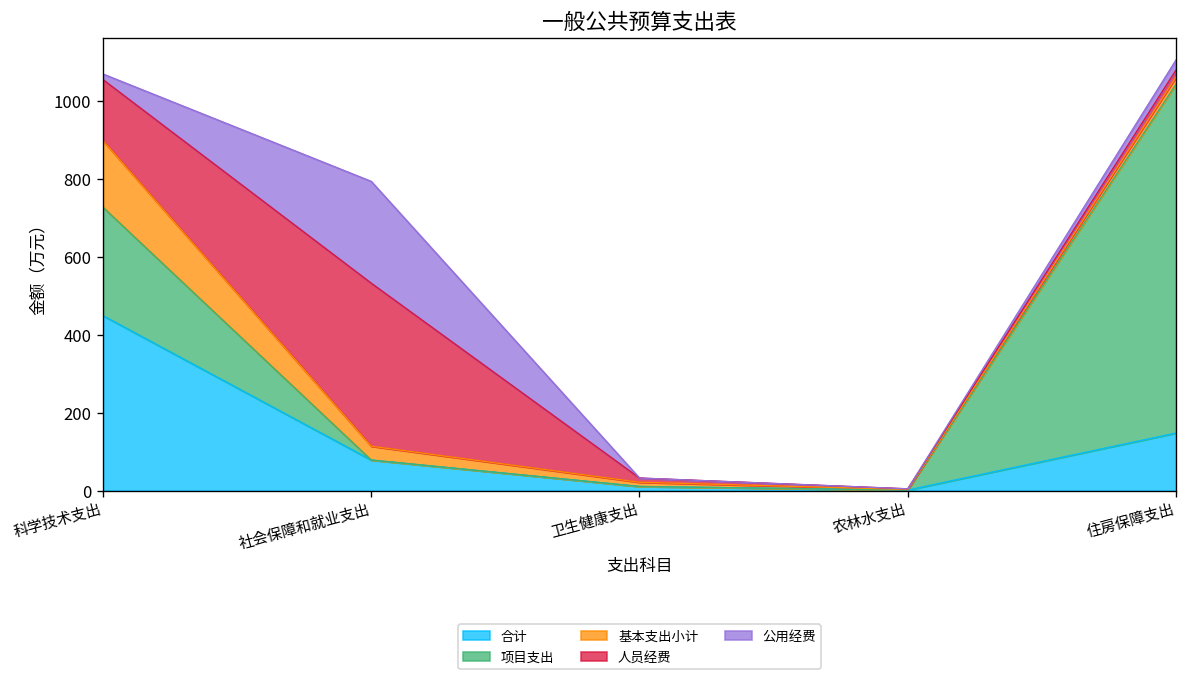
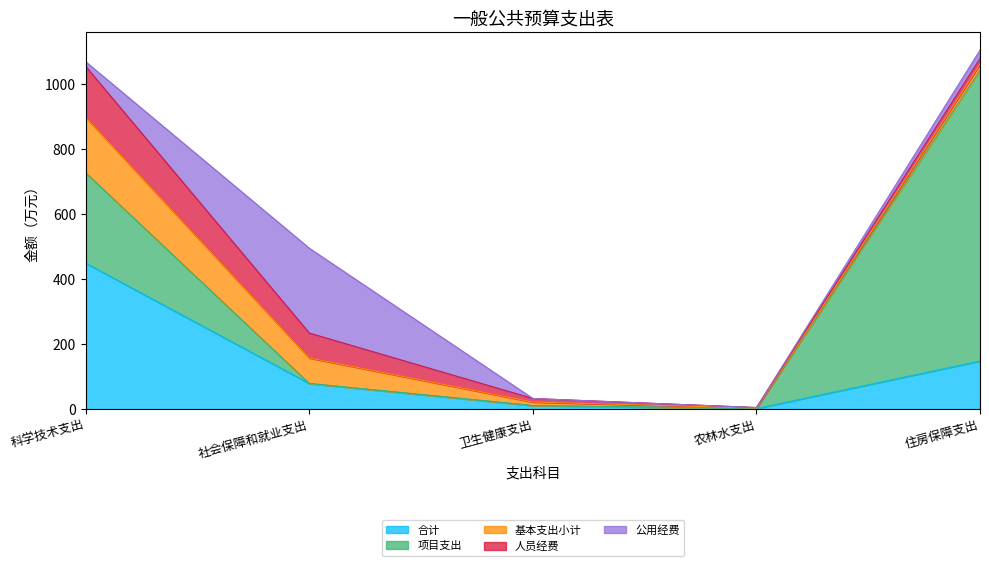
  {
    "合计": {
      "科学技术支出": 450,
      "住房保障支出": 150
    },
    "项目支出": {
      "科学技术支出": 280,
      "住房保障支出": 900
    },
    "基本支出小计": {
      "科学技术支出": 170,
-     "社会保障和就业支出": 40,
+     "社会保障和就业支出": 80,
      "卫生健康支出": 10,
      "住房保障支出": 20
    },
    "人员经费": {
      "科学技术支出": 160,
-     "社会保障和就业支出": 420,
+     "社会保障和就业支出": 80,
      "住房保障支出": 20
    },
    "公用经费": {
      "科学技术支出": 10,
      "社会保障和就业支出": 260,
      "住房保障支出": 30
    }
  }
